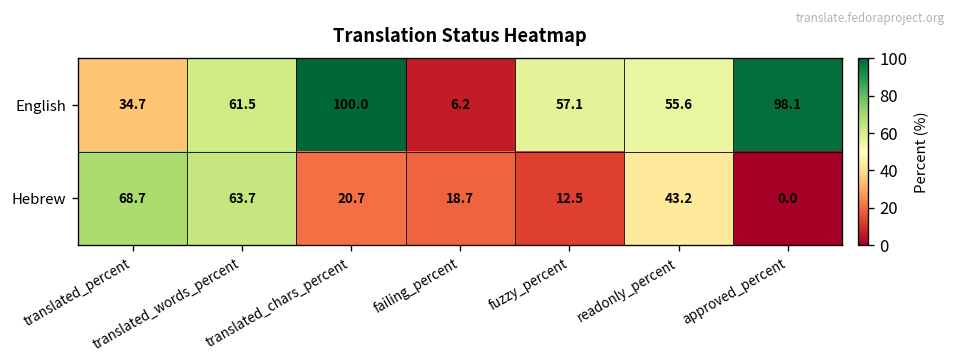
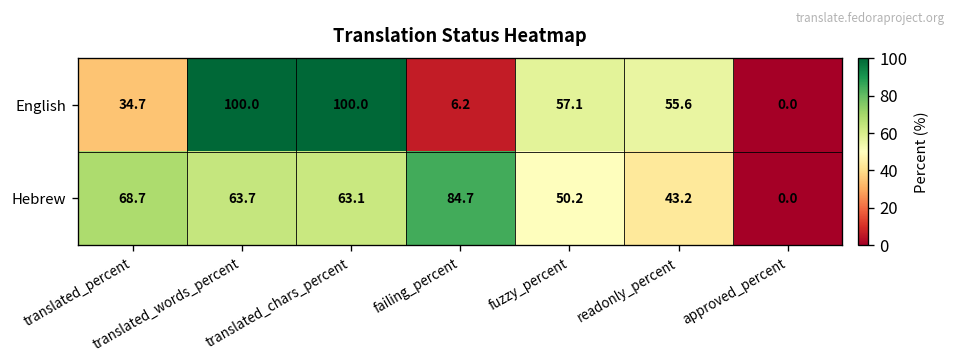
  {
    "English": {
      "translated_percent": 34.7,
-     "translated_words_percent": 61.5,
+     "translated_words_percent": 100.0,
      "translated_chars_percent": 100.0,
      "failing_percent": 6.2,
      "fuzzy_percent": 57.1,
      "readonly_percent": 55.6,
-     "approved_percent": 98.1
+     "approved_percent": 0.0
    },
    "Hebrew": {
      "translated_percent": 68.7,
      "translated_words_percent": 63.7,
-     "translated_chars_percent": 20.7,
-     "failing_percent": 18.7,
-     "fuzzy_percent": 12.5,
+     "translated_chars_percent": 63.1,
+     "failing_percent": 84.7,
+     "fuzzy_percent": 50.2,
      "readonly_percent": 43.2,
      "approved_percent": 0.0
    }
  }
